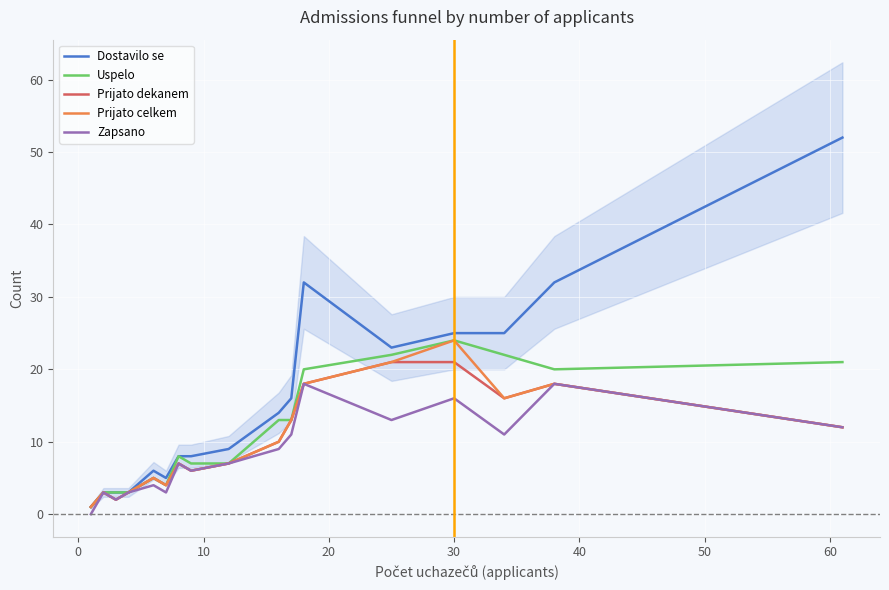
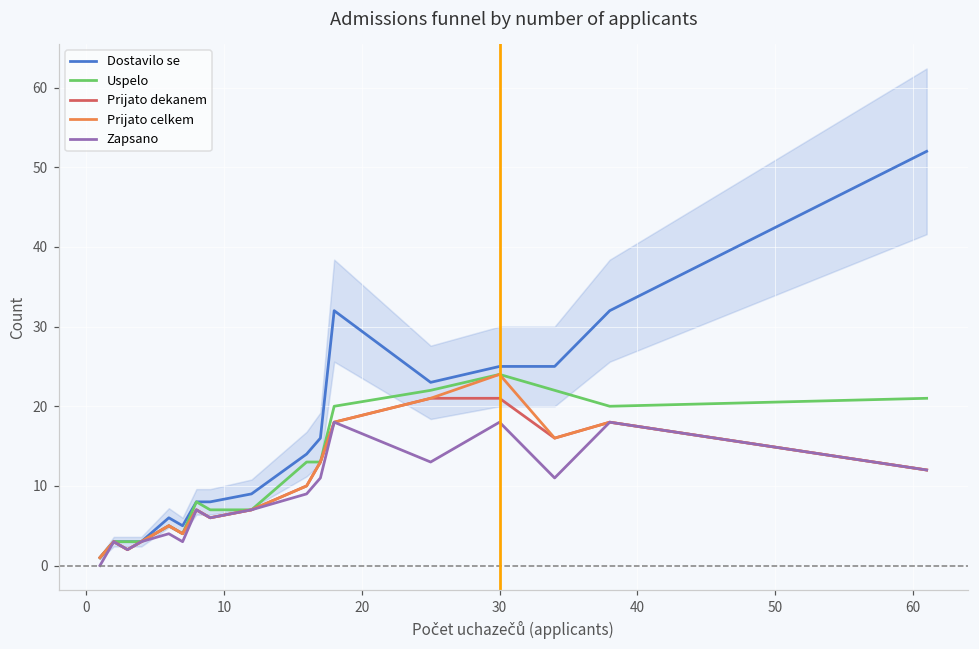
  {
    "Zapsano": {
-     "30": 16
+     "30": 18
    }
  }
